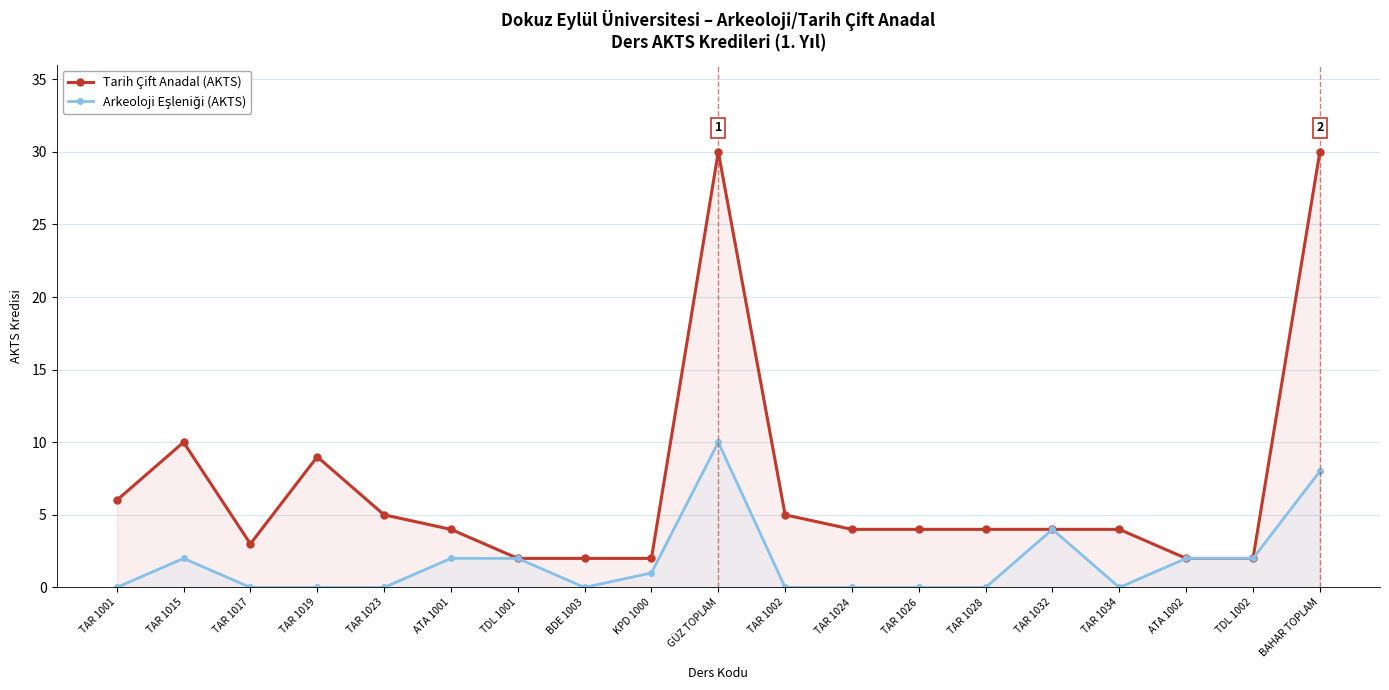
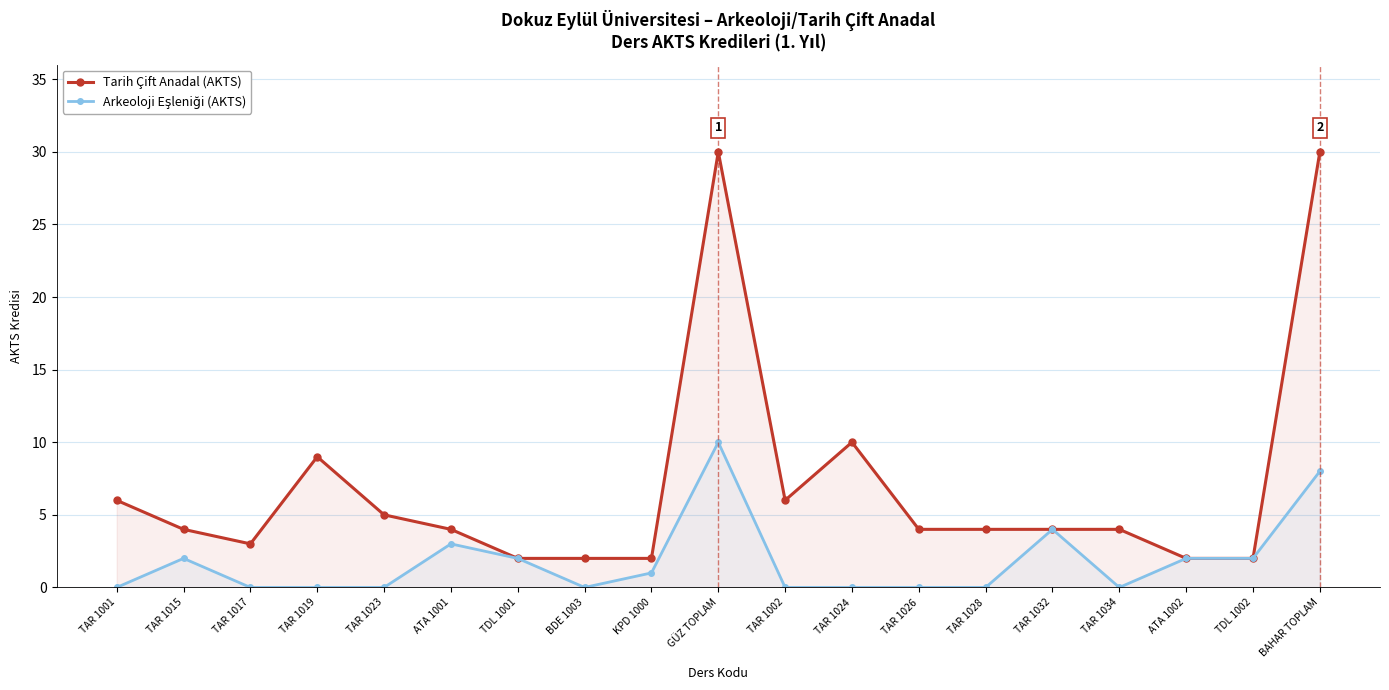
  {
    "Tarih Çift Anadal (AKTS)": {
      "TAR 1001": 6,
-     "TAR 1015": 10,
+     "TAR 1015": 4,
      "TAR 1017": 3,
      "TAR 1019": 9,
      "TAR 1023": 5,
      "ATA 1001": 4,
      "BDE 1003": 2,
      "KPD 1000": 2,
-     "TAR 1002": 5,
-     "TAR 1024": 4,
+     "TAR 1002": 6,
+     "TAR 1024": 10,
      "TAR 1026": 4,
      "TAR 1028": 4,
      "TAR 1034": 4
    },
    "Arkeoloji Eşleniği (AKTS)": {
      "TAR 1001": 0,
      "TAR 1015": 2,
      "TAR 1017": 0,
      "TAR 1019": 0,
      "TAR 1023": 0,
-     "ATA 1001": 2,
+     "ATA 1001": 3,
      "BDE 1003": 0,
      "KPD 1000": 1,
      "GÜZ TOPLAM": 10,
      "TAR 1002": 0,
      "TAR 1024": 0,
      "TAR 1026": 0,
      "TAR 1028": 0,
      "TAR 1034": 0,
      "BAHAR TOPLAM": 8
    }
  }
